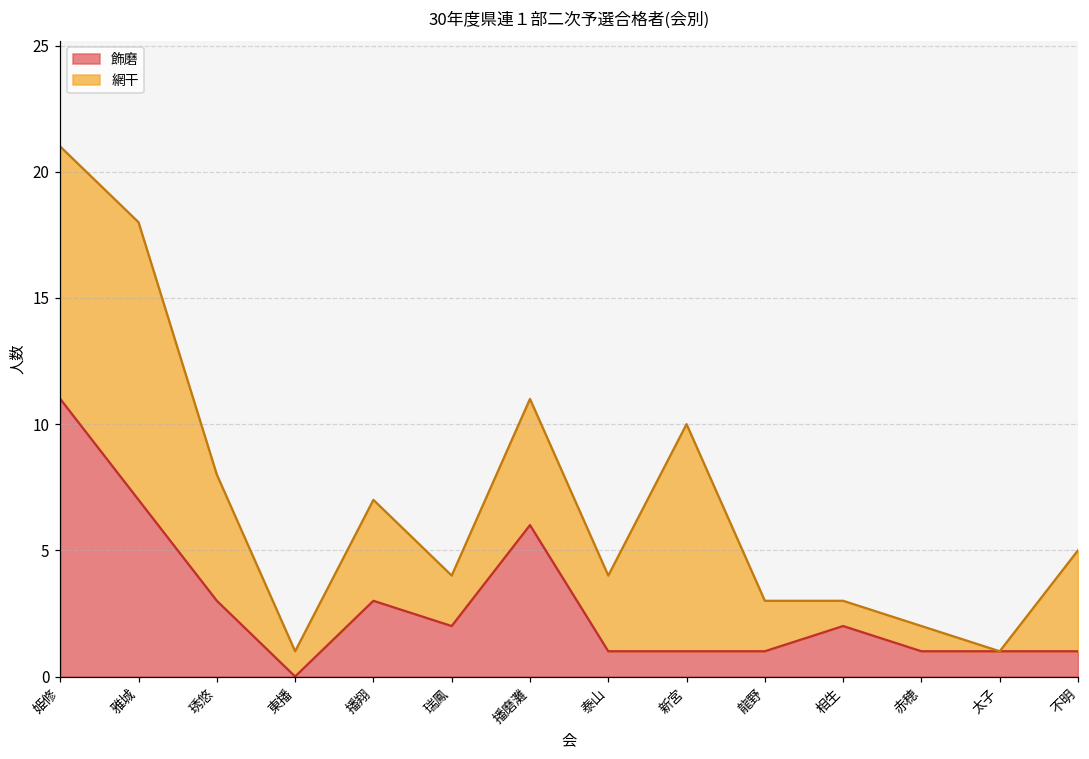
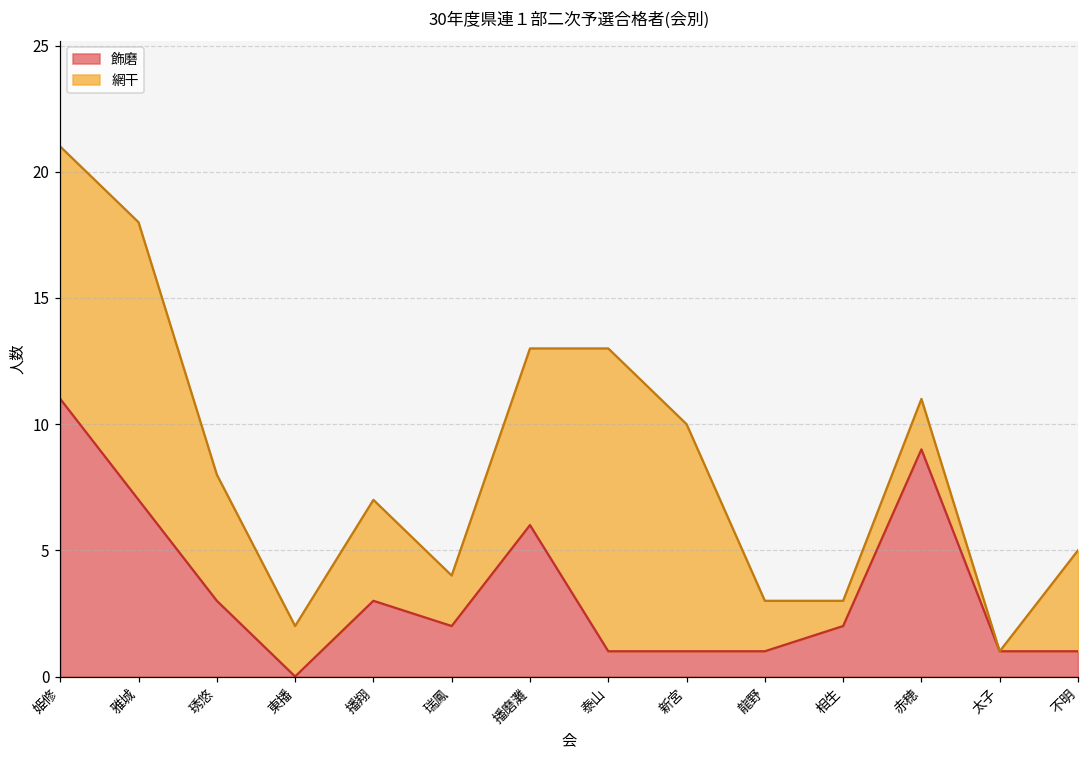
  {
    "飾磨": {
      "姫修": 11,
      "雅城": 7,
      "琇悠": 3,
      "東播": 0,
      "播翔": 3,
      "瑞鳳": 2,
      "播磨灘": 6,
      "泰山": 1,
      "新宮": 1,
      "龍野": 1,
      "相生": 2,
-     "赤穂": 1,
+     "赤穂": 9,
      "不明": 1
    },
    "網干": {
      "姫修": 10,
      "雅城": 11,
      "琇悠": 5,
-     "東播": 1,
+     "東播": 2,
      "播翔": 4,
      "瑞鳳": 2,
-     "播磨灘": 5,
-     "泰山": 3,
+     "播磨灘": 7,
+     "泰山": 12,
      "新宮": 9,
      "龍野": 2,
      "相生": 1,
-     "赤穂": 1,
+     "赤穂": 2,
      "不明": 4
    }
  }
